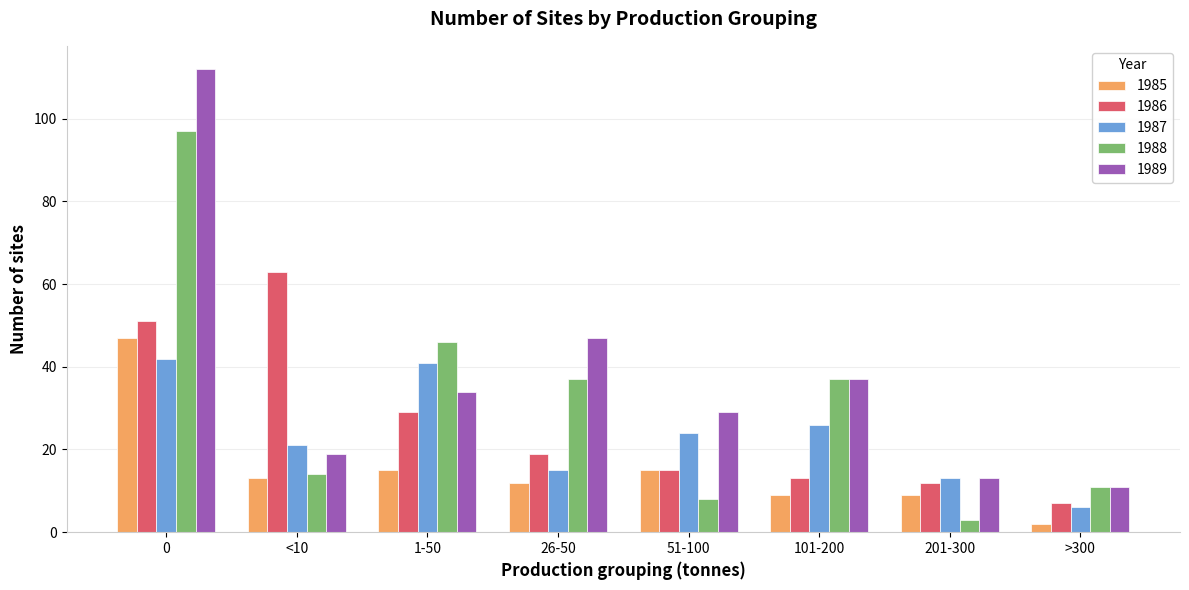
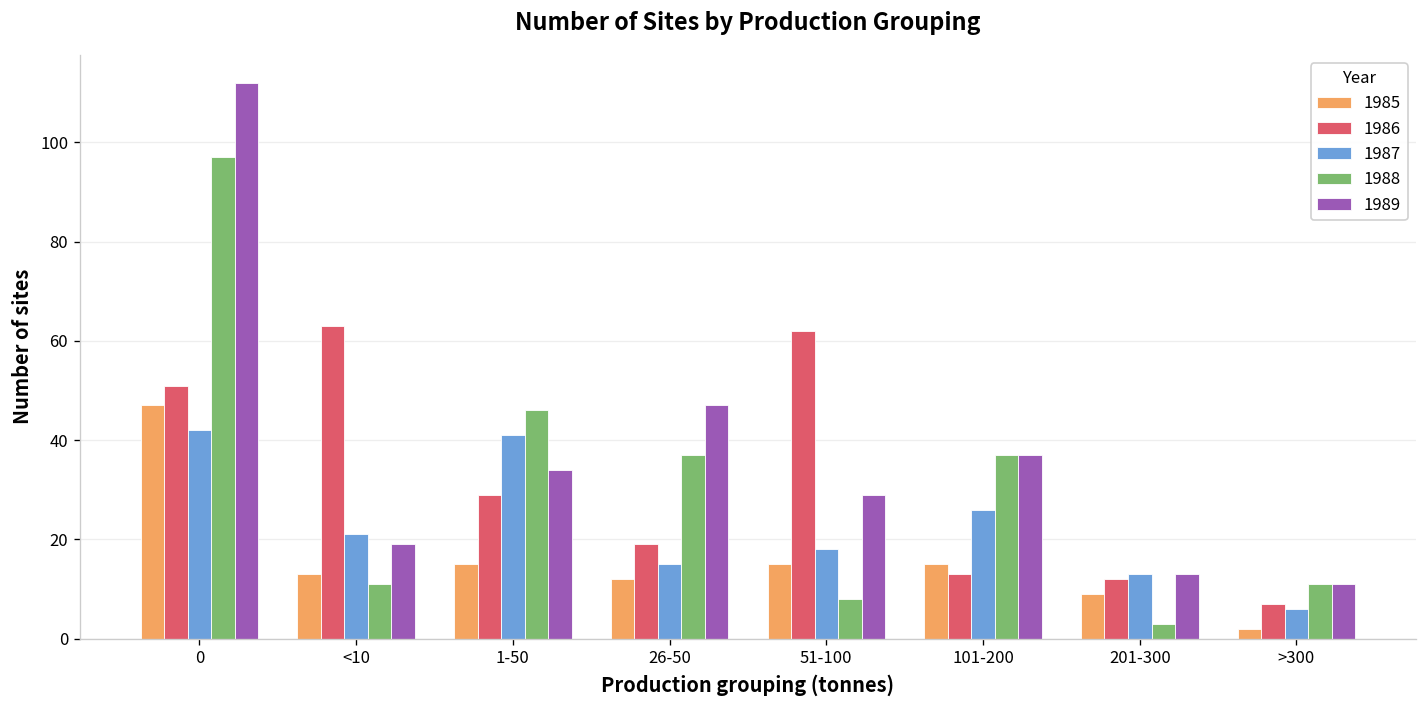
  {
    "1985": {
      "0": 47,
      "<10": 13,
      "1-50": 15,
      "26-50": 12,
      "51-100": 15,
-     "101-200": 9,
+     "101-200": 15,
      "201-300": 9,
      ">300": 2
    },
    "1986": {
      "0": 51,
      "<10": 63,
      "1-50": 29,
      "26-50": 19,
-     "51-100": 15,
+     "51-100": 62,
      "101-200": 13,
      "201-300": 12,
      ">300": 7
    },
    "1987": {
      "0": 42,
      "<10": 21,
      "1-50": 41,
      "26-50": 15,
-     "51-100": 24,
+     "51-100": 18,
      "101-200": 26,
      "201-300": 13,
      ">300": 6
    },
    "1988": {
      "0": 97,
-     "<10": 14,
+     "<10": 11,
      "1-50": 46,
      "26-50": 37,
      "51-100": 8,
      "101-200": 37,
      "201-300": 3,
      ">300": 11
    },
    "1989": {
      "0": 112,
      "<10": 19,
      "1-50": 34,
      "26-50": 47,
      "51-100": 29,
      "101-200": 37,
      "201-300": 13,
      ">300": 11
    }
  }
